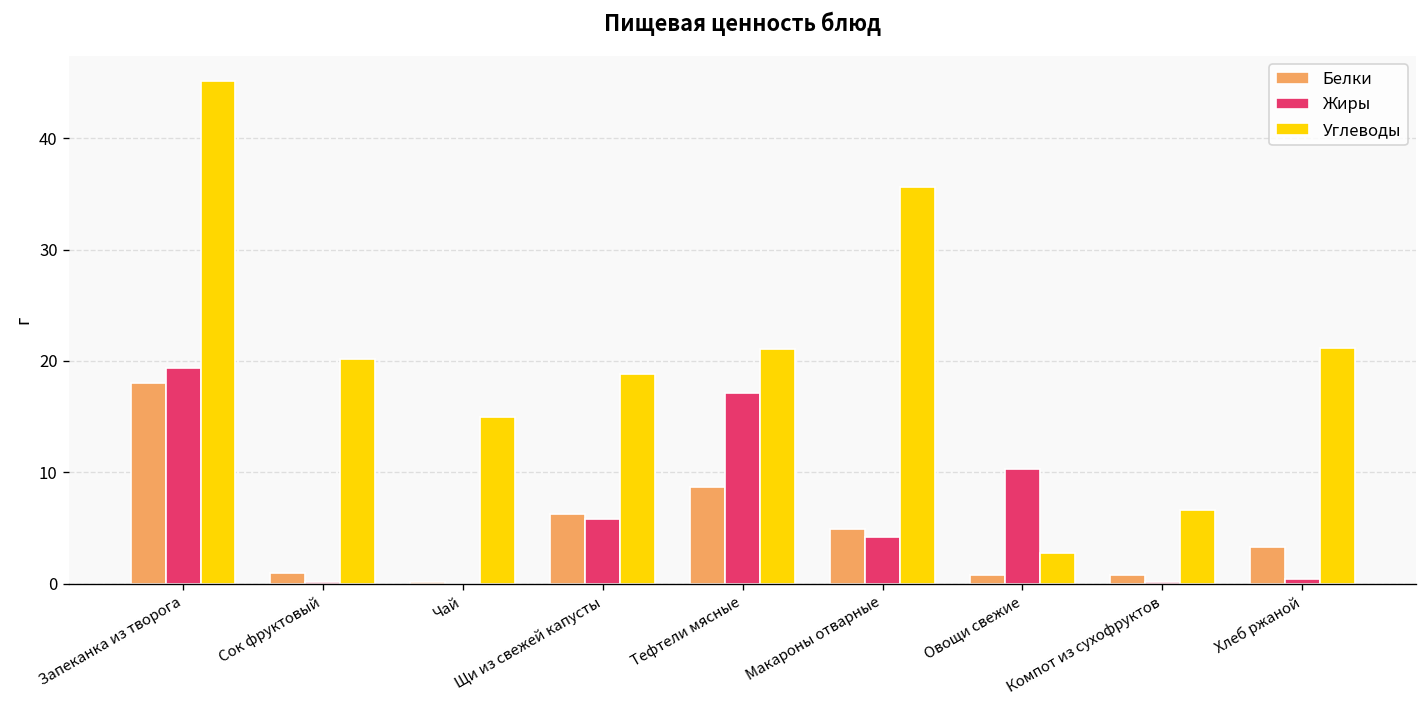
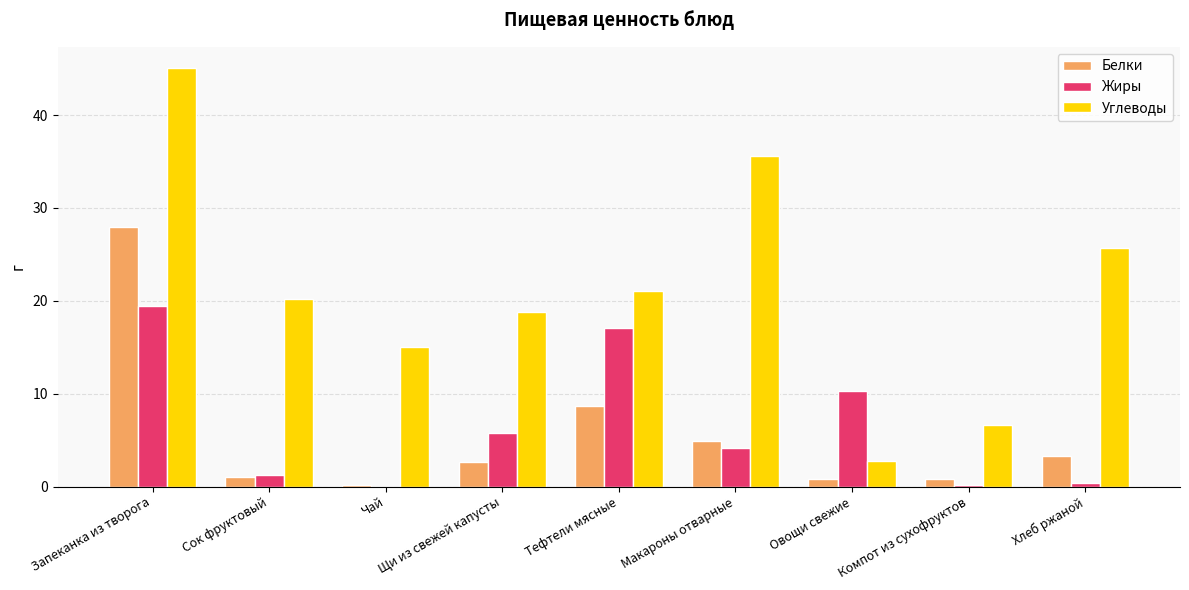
  {
    "Белки": {
-     "Запеканка из творога": 18,
+     "Запеканка из творога": 28,
      "Сок фруктовый": 1,
-     "Щи из свежей капусты": 6,
+     "Щи из свежей капусты": 3,
      "Тефтели мясные": 9,
      "Макароны отварные": 5,
      "Овощи свежие": 1,
      "Компот из сухофруктов": 1,
      "Хлеб ржаной": 3
    },
    "Жиры": {
      "Запеканка из творога": 19,
-     "Сок фруктовый": 0,
+     "Сок фруктовый": 1,
      "Чай": 0,
      "Щи из свежей капусты": 6,
      "Тефтели мясные": 17,
      "Макароны отварные": 4,
      "Овощи свежие": 10,
      "Хлеб ржаной": 0
    },
    "Углеводы": {
      "Запеканка из творога": 45,
      "Сок фруктовый": 20,
      "Чай": 15,
      "Щи из свежей капусты": 19,
      "Тефтели мясные": 21,
      "Макароны отварные": 36,
      "Овощи свежие": 3,
      "Компот из сухофруктов": 7,
-     "Хлеб ржаной": 21
+     "Хлеб ржаной": 26
    }
  }
